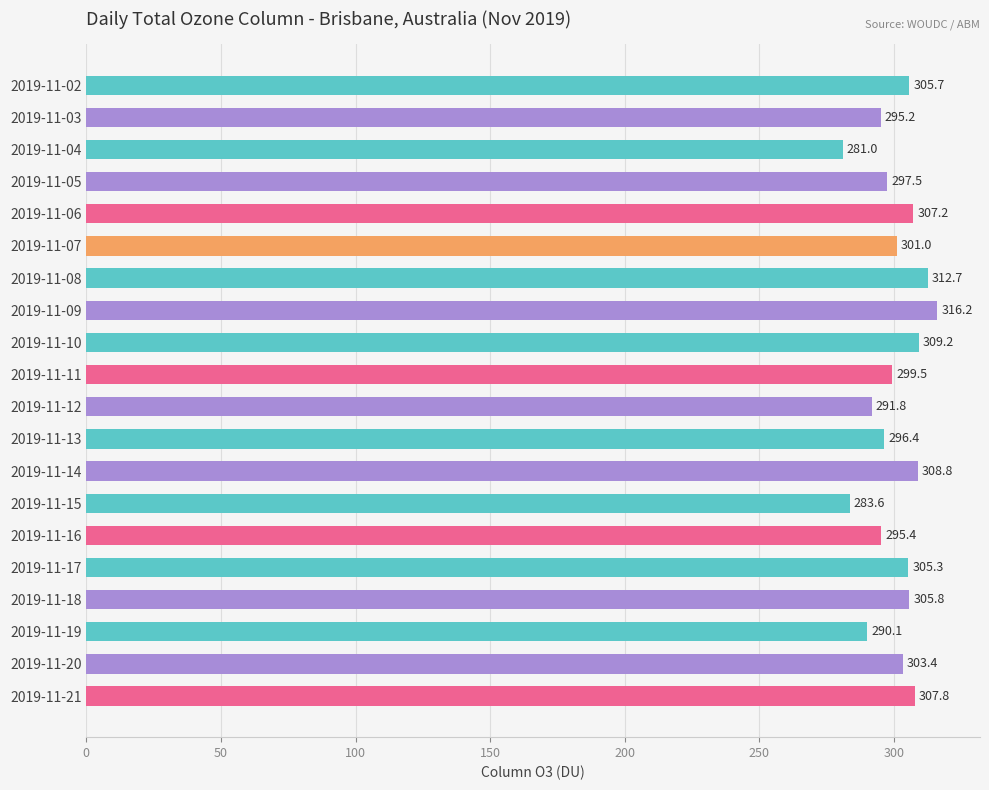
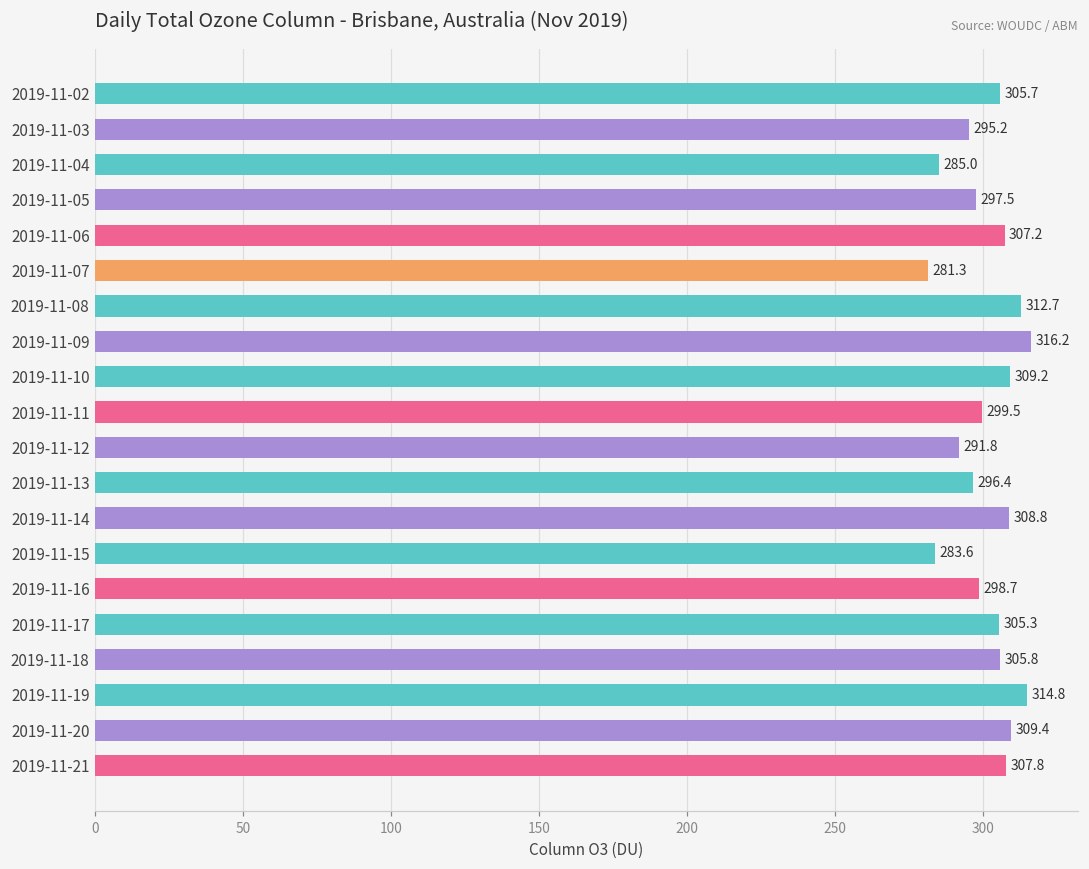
  {
    "2019-11-02": 305.7,
    "2019-11-03": 295.2,
-   "2019-11-04": 281.0,
+   "2019-11-04": 285.0,
    "2019-11-05": 297.5,
    "2019-11-06": 307.2,
-   "2019-11-07": 301.0,
+   "2019-11-07": 281.3,
    "2019-11-08": 312.7,
    "2019-11-09": 316.2,
    "2019-11-10": 309.2,
    "2019-11-11": 299.5,
    "2019-11-12": 291.8,
    "2019-11-13": 296.4,
    "2019-11-14": 308.8,
    "2019-11-15": 283.6,
-   "2019-11-16": 295.4,
+   "2019-11-16": 298.7,
    "2019-11-17": 305.3,
    "2019-11-18": 305.8,
-   "2019-11-19": 290.1,
-   "2019-11-20": 303.4,
+   "2019-11-19": 314.8,
+   "2019-11-20": 309.4,
    "2019-11-21": 307.8
  }
